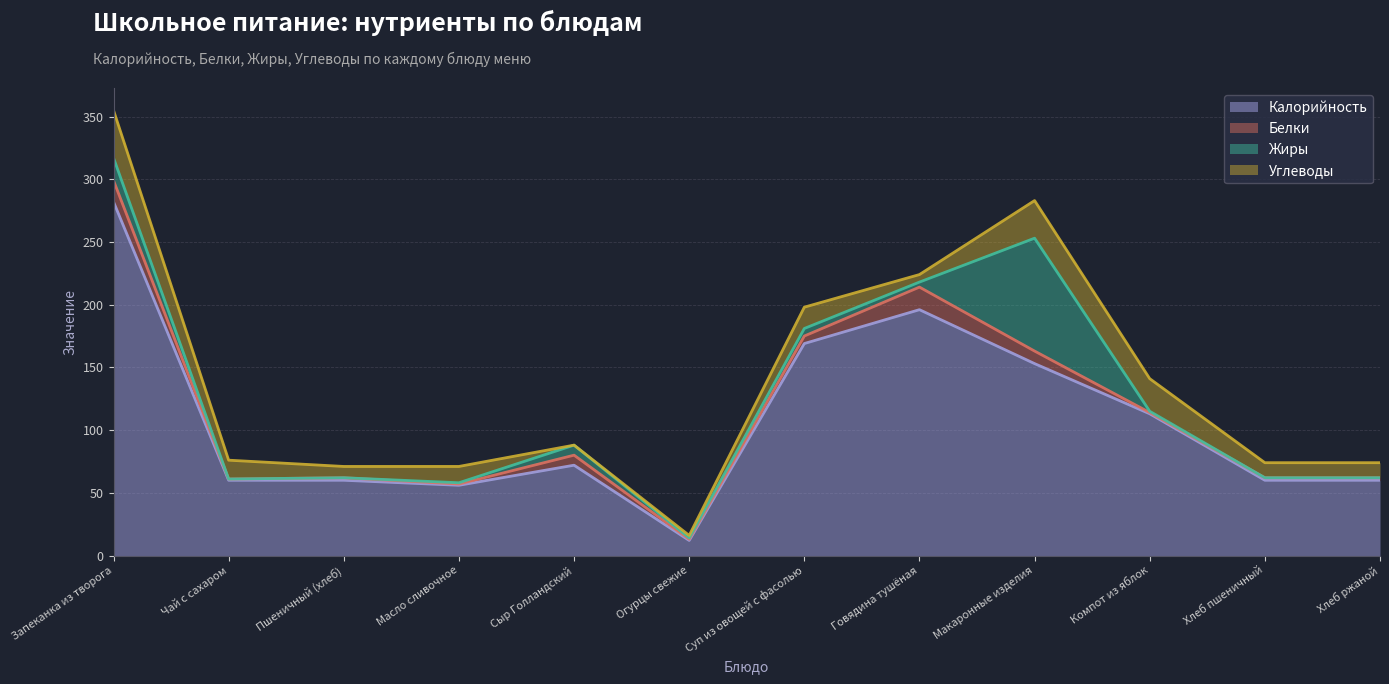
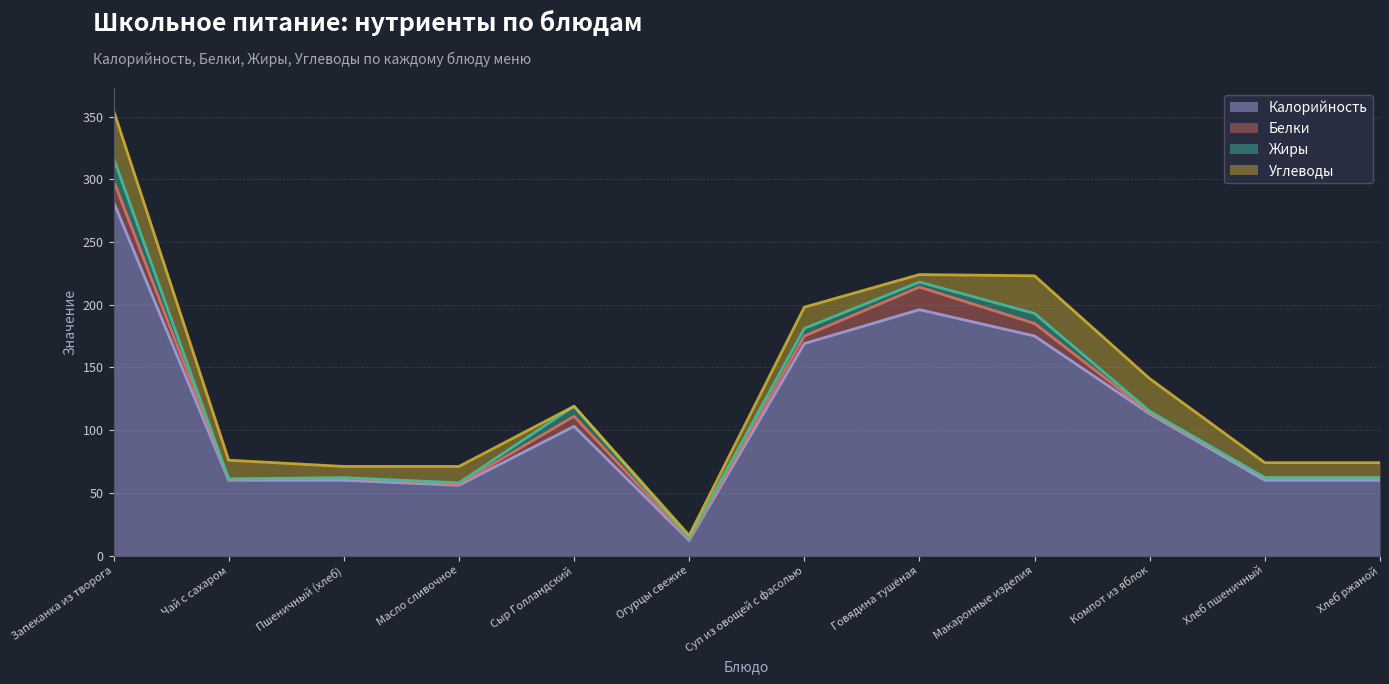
  {
    "Калорийность": {
      "Запеканка из творога": 282,
      "Пшеничный (хлеб)": 60,
-     "Сыр Голландский": 72,
+     "Сыр Голландский": 103,
      "Суп из овощей с фасолью": 169,
      "Говядина тушёная": 196,
-     "Макаронные изделия": 153,
+     "Макаронные изделия": 175,
      "Хлеб пшеничный": 60,
      "Хлеб ржаной": 60
    },
    "Жиры": {
      "Запеканка из творога": 18,
      "Суп из овощей с фасолью": 6,
      "Говядина тушёная": 4,
-     "Макаронные изделия": 90
+     "Макаронные изделия": 8
    }
  }
